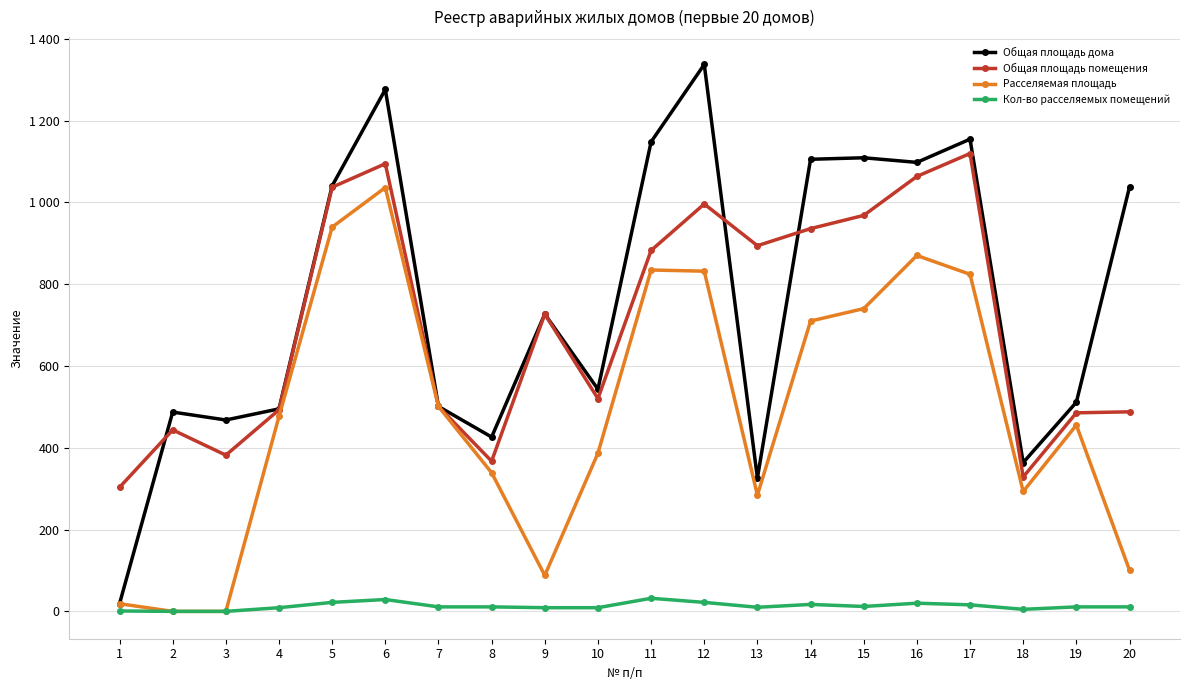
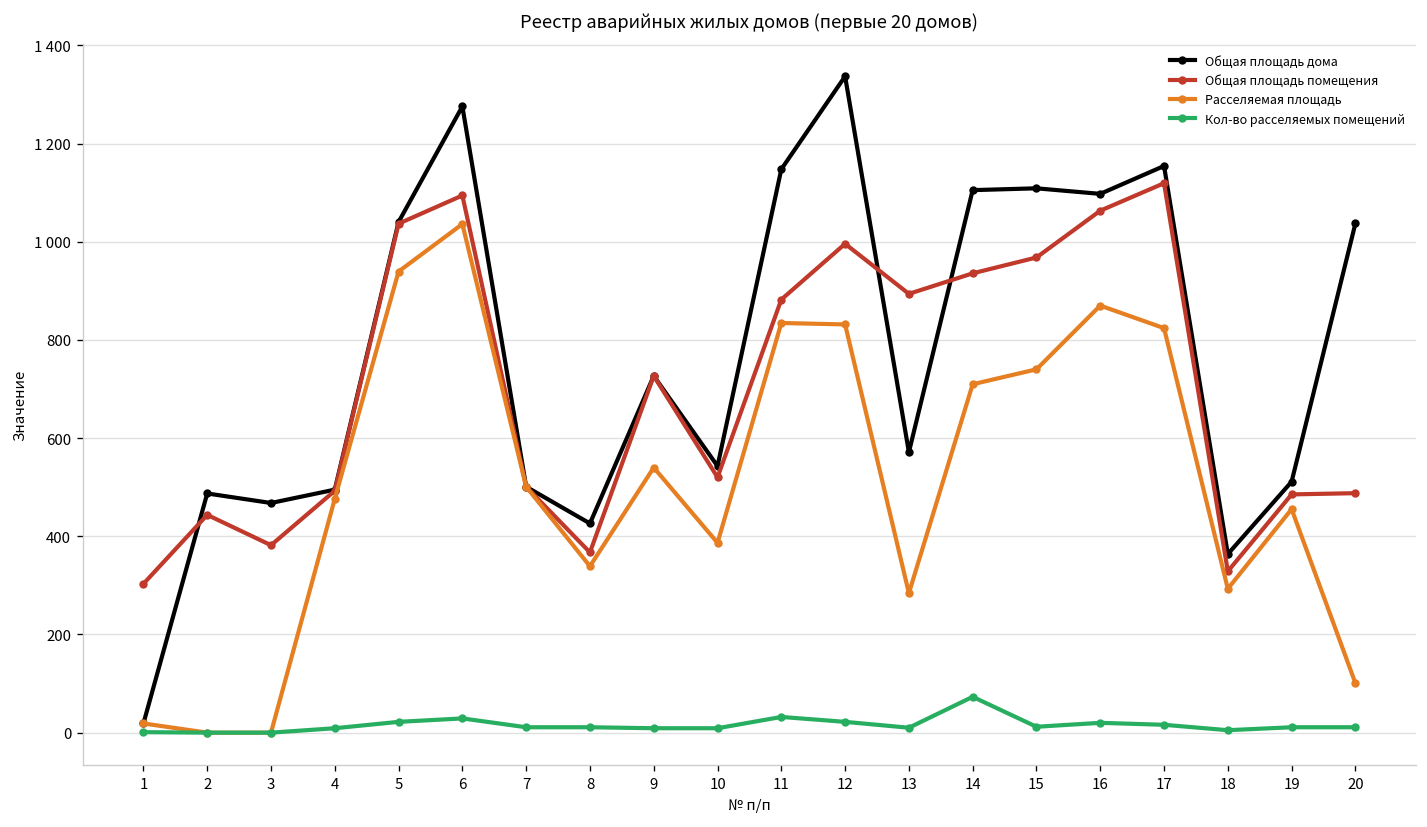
  {
    "Общая площадь дома": {
      "2": 490,
      "3": 470,
      "6": 1280,
      "8": 430,
      "10": 540,
      "11": 1150,
      "12": 1340,
-     "13": 330,
+     "13": 570,
      "14": 1110,
      "15": 1110,
      "16": 1100,
      "17": 1150,
      "18": 360,
      "19": 510,
      "20": 1040
    },
    "Общая площадь помещения": {
      "1": 300,
      "2": 440,
      "3": 380,
      "6": 1090,
      "8": 370,
      "10": 520,
      "11": 880,
      "12": 1000,
      "13": 890,
      "14": 940,
      "15": 970,
      "16": 1060,
      "17": 1120,
      "18": 330,
      "19": 490,
      "20": 490
    },
    "Расселяемая площадь": {
      "4": 480,
      "5": 940,
      "6": 1040,
      "8": 340,
-     "9": 90,
+     "9": 540,
      "10": 390,
      "11": 830,
      "12": 830,
      "13": 280,
      "14": 710,
      "15": 740,
      "16": 870,
      "17": 820,
      "18": 290,
      "19": 460,
      "20": 100
    },
    "Кол-во расселяемых помещений": {
      "1": 0,
      "4": 10,
      "5": 20,
      "6": 30,
      "7": 10,
      "8": 10,
      "9": 10,
      "10": 10,
      "11": 30,
      "12": 20,
      "13": 10,
-     "14": 20,
+     "14": 70,
      "15": 10,
      "16": 20,
      "17": 20,
      "18": 10,
      "19": 10,
      "20": 10
    }
  }
